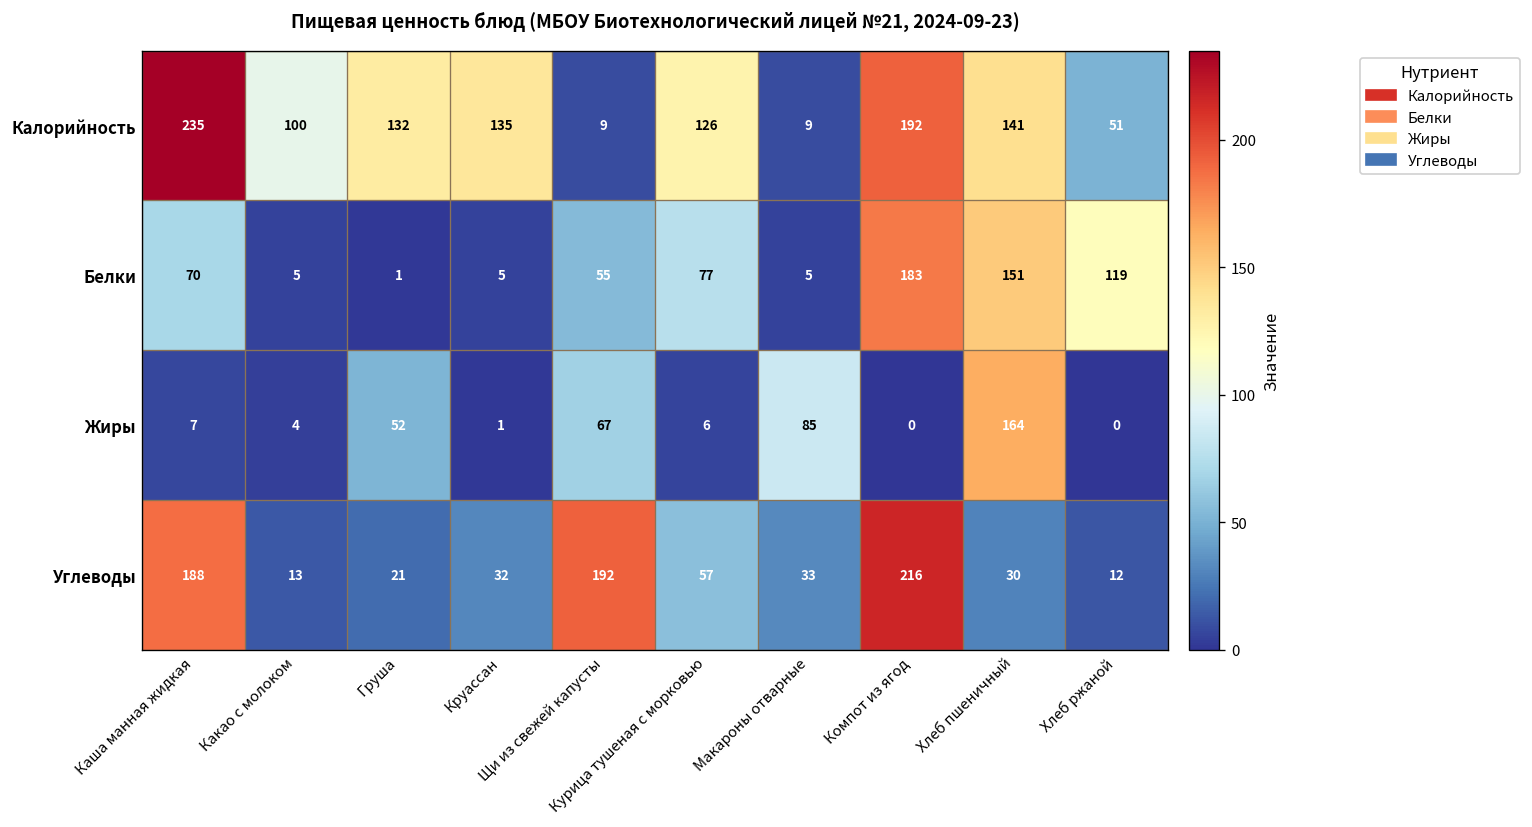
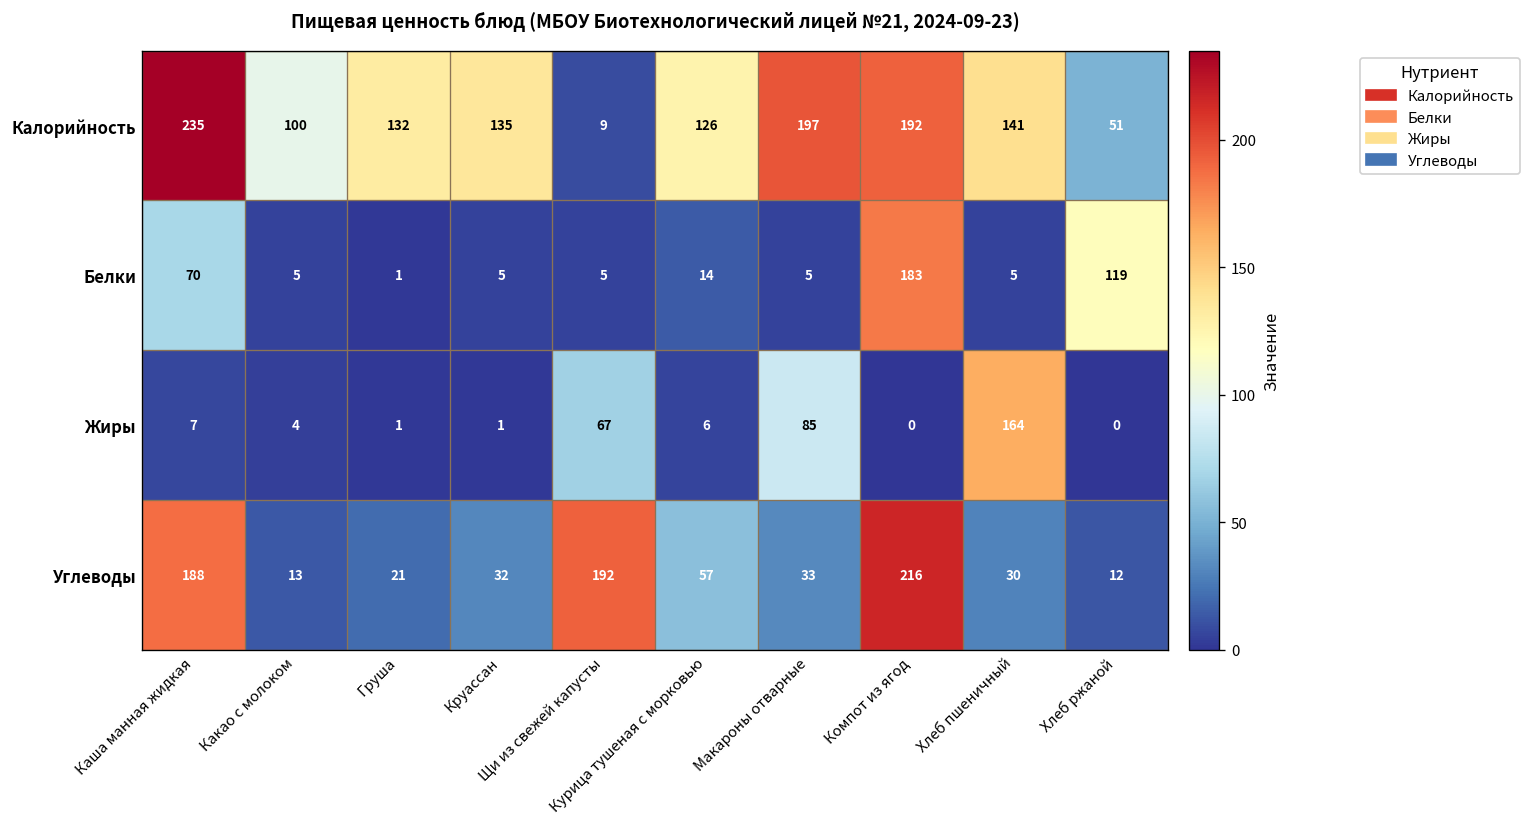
  {
    "Калорийность": {
      "Каша манная жидкая": 235,
      "Какао с молоком": 100,
      "Груша": 132,
      "Круассан": 135,
      "Щи из свежей капусты": 9,
      "Курица тушеная с морковью": 126,
-     "Макароны отварные": 9,
+     "Макароны отварные": 197,
      "Компот из ягод": 192,
      "Хлеб пшеничный": 141,
      "Хлеб ржаной": 51
    },
    "Белки": {
      "Каша манная жидкая": 70,
      "Какао с молоком": 5,
      "Груша": 1,
      "Круассан": 5,
-     "Щи из свежей капусты": 55,
-     "Курица тушеная с морковью": 77,
+     "Щи из свежей капусты": 5,
+     "Курица тушеная с морковью": 14,
      "Макароны отварные": 5,
      "Компот из ягод": 183,
-     "Хлеб пшеничный": 151,
+     "Хлеб пшеничный": 5,
      "Хлеб ржаной": 119
    },
    "Жиры": {
      "Каша манная жидкая": 7,
      "Какао с молоком": 4,
-     "Груша": 52,
+     "Груша": 1,
      "Круассан": 1,
      "Щи из свежей капусты": 67,
      "Курица тушеная с морковью": 6,
      "Макароны отварные": 85,
      "Компот из ягод": 0,
      "Хлеб пшеничный": 164,
      "Хлеб ржаной": 0
    },
    "Углеводы": {
      "Каша манная жидкая": 188,
      "Какао с молоком": 13,
      "Груша": 21,
      "Круассан": 32,
      "Щи из свежей капусты": 192,
      "Курица тушеная с морковью": 57,
      "Макароны отварные": 33,
      "Компот из ягод": 216,
      "Хлеб пшеничный": 30,
      "Хлеб ржаной": 12
    }
  }
